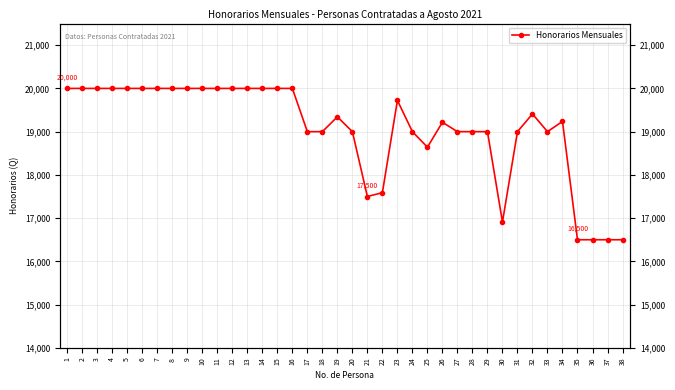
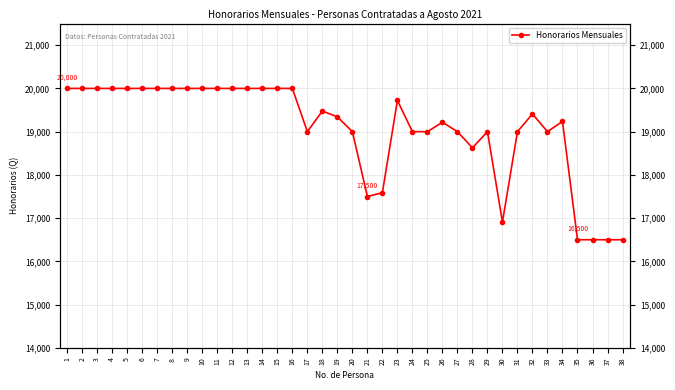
  {
    "4": "20,000",
    "5": "20,000",
    "6": "20,000",
    "7": "20,000",
    "8": "20,000",
    "9": "20,000",
    "10": "20,000",
    "11": "20,000",
    "12": "20,000",
    "13": "20,000",
    "14": "20,000",
    "15": "20,000",
    "16": "20,000",
    "17": "19,000",
-   "18": "19,000",
+   "18": "19,500",
    "19": "19,300",
    "20": "19,000",
    "23": "19,700",
    "24": "19,000",
-   "25": "18,600",
+   "25": "19,000",
    "26": "19,200",
    "27": "19,000",
-   "28": "19,000",
+   "28": "18,600",
    "29": "19,000",
    "30": "16,900",
    "31": "19,000",
    "32": "19,400",
    "33": "19,000",
    "34": "19,200",
    "38": "16,500"
  }
